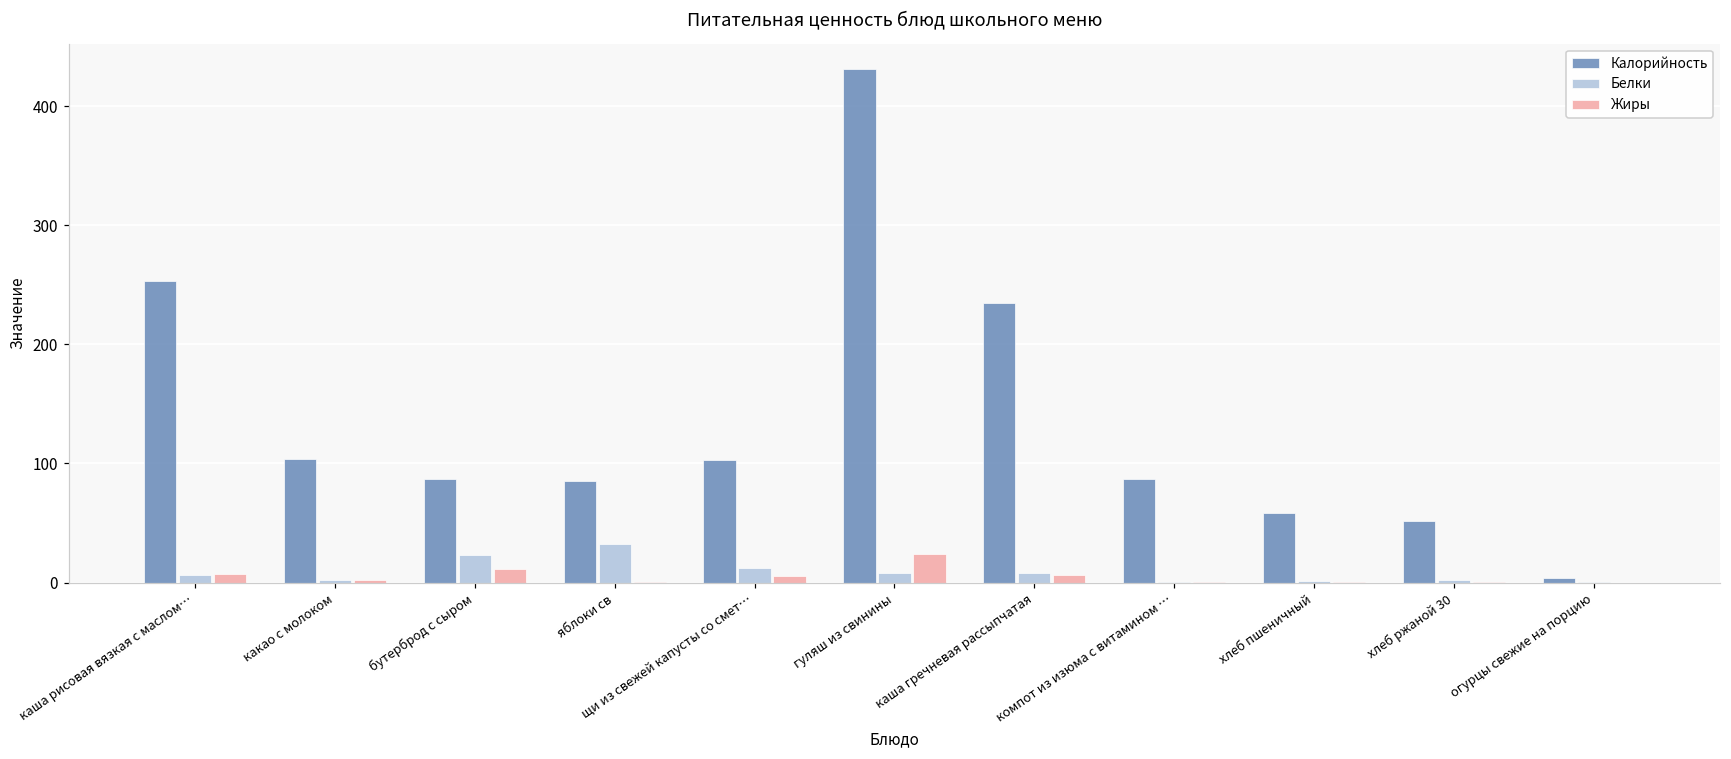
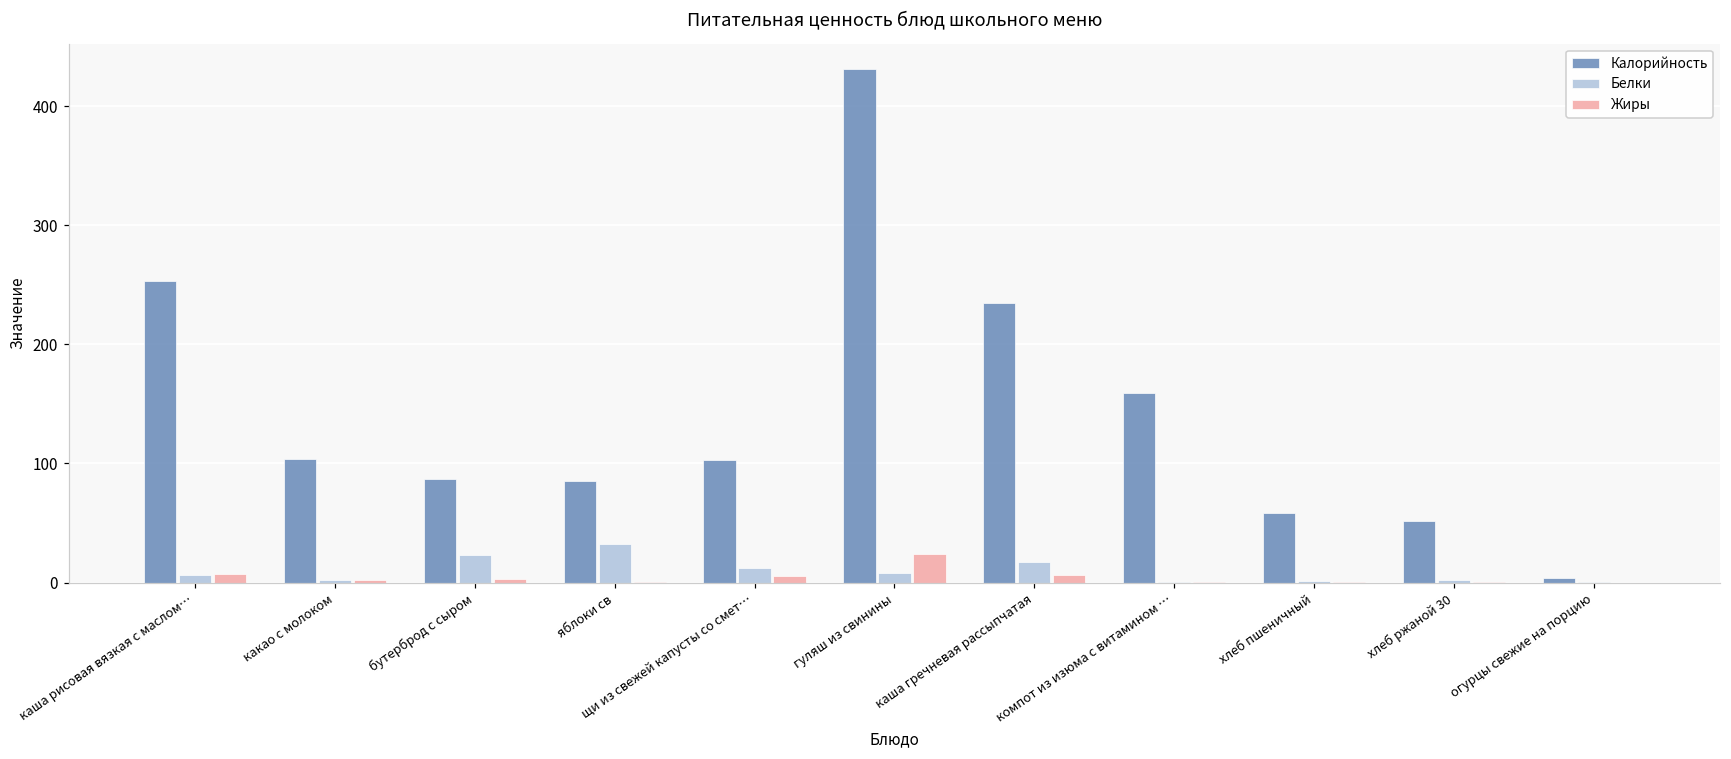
  {
    "Калорийность": {
      "каша рисовая вязкая с маслом…": 253,
      "какао с молоком": 104,
      "бутерброд с сыром": 87,
      "яблоки св": 85,
      "щи из свежей капусты со смет…": 103,
      "гуляш из свинины": 431,
      "каша гречневая рассыпчатая": 235,
-     "компот из изюма с витамином …": 87,
+     "компот из изюма с витамином …": 159,
      "хлеб пшеничный": 58,
      "хлеб ржаной 30": 52,
      "огурцы свежие на порцию": 4
    },
    "Белки": {
      "каша рисовая вязкая с маслом…": 7,
      "бутерброд с сыром": 23,
      "яблоки св": 33,
      "щи из свежей капусты со смет…": 12,
      "гуляш из свинины": 8,
-     "каша гречневая рассыпчатая": 8
+     "каша гречневая рассыпчатая": 18
    },
    "Жиры": {
      "каша рисовая вязкая с маслом…": 7,
-     "бутерброд с сыром": 12,
+     "бутерброд с сыром": 3,
      "щи из свежей капусты со смет…": 6,
      "гуляш из свинины": 24,
      "каша гречневая рассыпчатая": 6,
      "огурцы свежие на порцию": 0
    }
  }
